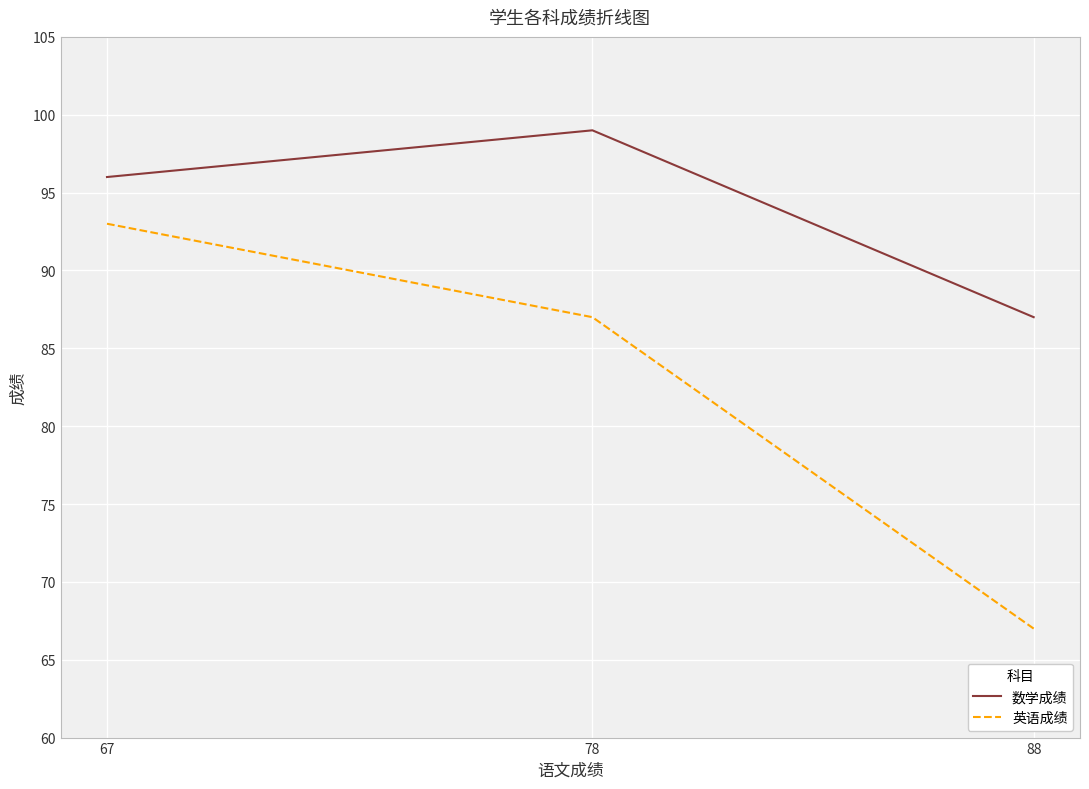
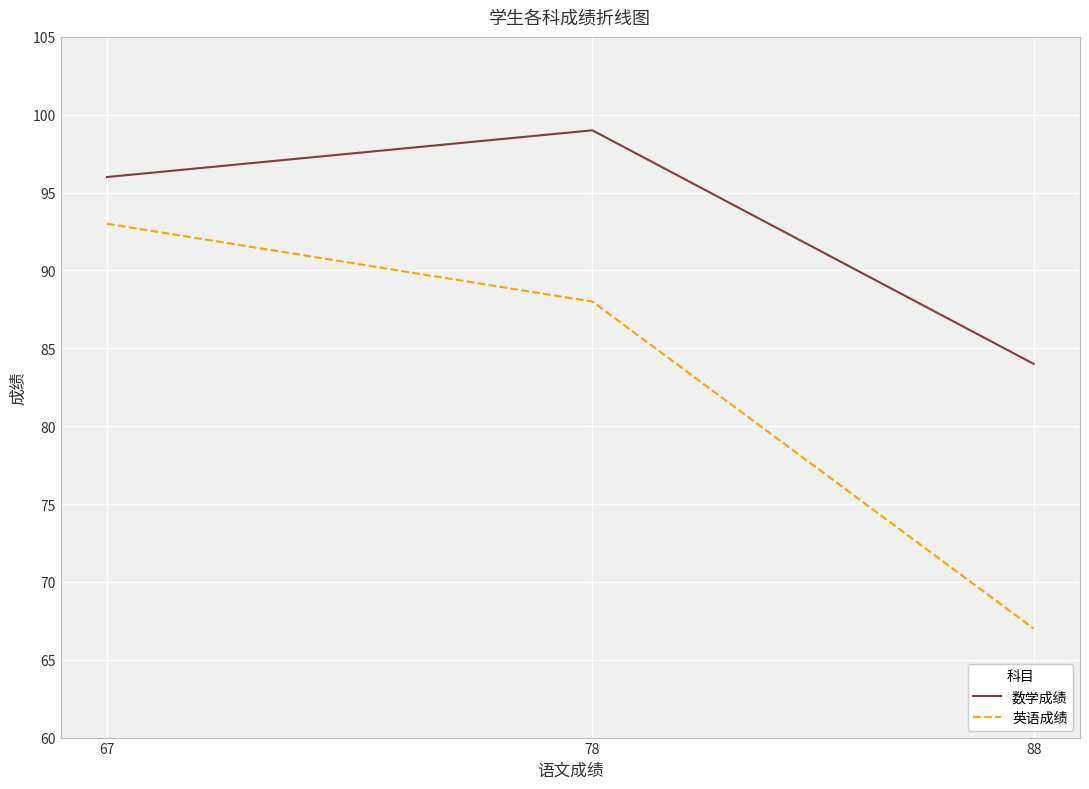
  {
    "数学成绩": {
      "67": 96,
      "78": 99,
-     "88": 87
+     "88": 84
    },
    "英语成绩": {
      "67": 93,
-     "78": 87,
+     "78": 88,
      "88": 67
    }
  }
